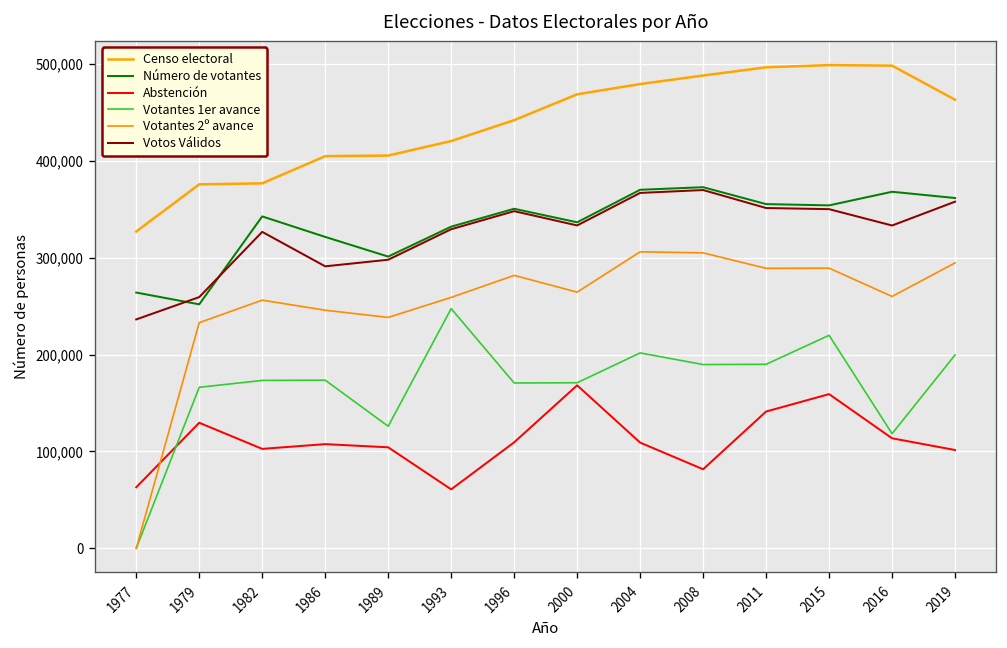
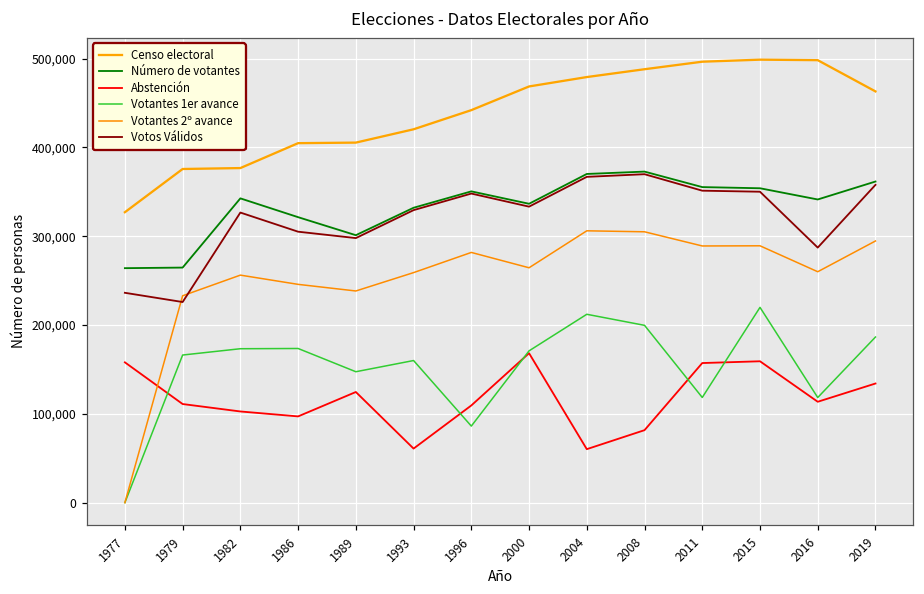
  {
    "Número de votantes": {
      "1977": "260,000",
-     "1979": "250,000",
+     "1979": "260,000",
      "1982": "340,000",
      "1986": "320,000",
      "1989": "300,000",
      "2000": "340,000",
      "2004": "370,000",
      "2011": "360,000",
      "2015": "350,000",
-     "2016": "370,000",
+     "2016": "340,000",
      "2019": "360,000"
    },
    "Abstención": {
-     "1977": "60,000",
-     "1979": "130,000",
+     "1977": "160,000",
+     "1979": "110,000",
      "1982": "100,000",
-     "1986": "110,000",
-     "1989": "100,000",
+     "1986": "100,000",
+     "1989": "120,000",
      "1993": "60,000",
      "1996": "110,000",
-     "2004": "110,000",
+     "2004": "60,000",
      "2008": "80,000",
-     "2011": "140,000",
+     "2011": "160,000",
      "2015": "160,000",
      "2016": "110,000",
-     "2019": "100,000"
+     "2019": "130,000"
    },
    "Votantes 1er avance": {
      "1979": "170,000",
      "1982": "170,000",
      "1986": "170,000",
-     "1989": "130,000",
-     "1993": "250,000",
-     "1996": "170,000",
-     "2004": "200,000",
-     "2008": "190,000",
-     "2011": "190,000",
+     "1989": "150,000",
+     "1993": "160,000",
+     "1996": "90,000",
+     "2004": "210,000",
+     "2008": "200,000",
+     "2011": "120,000",
      "2015": "220,000",
      "2016": "120,000",
-     "2019": "200,000"
+     "2019": "190,000"
    },
    "Votos Válidos": {
      "1977": "240,000",
-     "1979": "260,000",
+     "1979": "230,000",
      "1982": "330,000",
-     "1986": "290,000",
+     "1986": "310,000",
      "1989": "300,000",
      "2000": "330,000",
      "2004": "370,000",
      "2011": "350,000",
      "2015": "350,000",
-     "2016": "330,000",
+     "2016": "290,000",
      "2019": "360,000"
    }
  }
